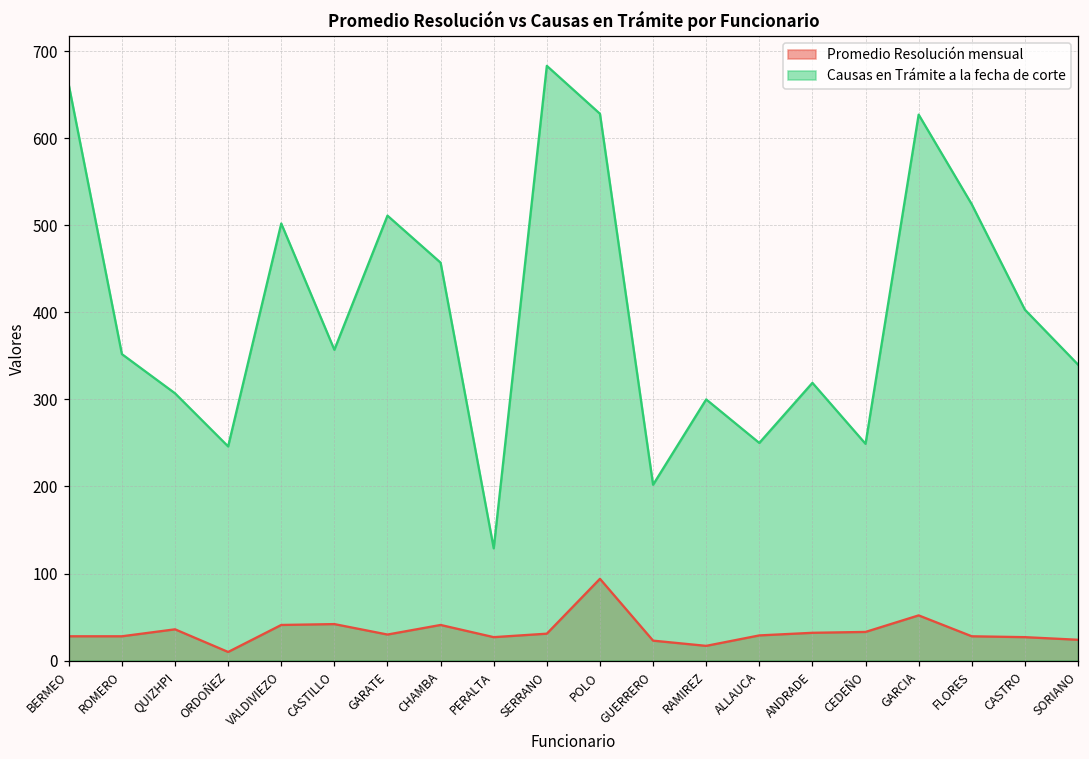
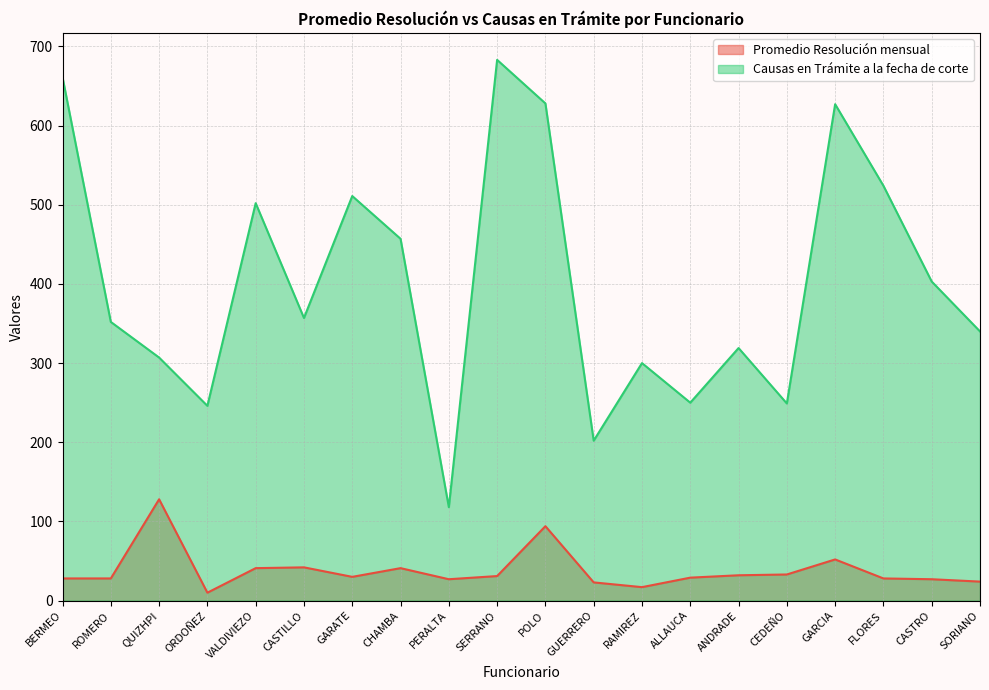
  {
    "Promedio Resolución mensual": {
      "BERMEO": 30,
      "ROMERO": 30,
-     "QUIZHPI": 40,
+     "QUIZHPI": 130,
      "ORDOÑEZ": 10,
      "VALDIVIEZO": 40,
      "CASTILLO": 40,
      "GARATE": 30,
      "CHAMBA": 40,
      "PERALTA": 30,
      "SERRANO": 30,
      "POLO": 90,
      "GUERRERO": 20,
      "RAMIREZ": 20,
      "ALLAUCA": 30,
      "ANDRADE": 30,
      "CEDEÑO": 30,
      "GARCIA": 50,
      "FLORES": 30,
      "CASTRO": 30,
      "SORIANO": 20
    },
    "Causas en Trámite a la fecha de corte": {
      "BERMEO": 660,
      "ROMERO": 350,
      "QUIZHPI": 310,
      "ORDOÑEZ": 250,
      "VALDIVIEZO": 500,
      "CASTILLO": 360,
      "GARATE": 510,
      "CHAMBA": 460,
-     "PERALTA": 130,
+     "PERALTA": 120,
      "SERRANO": 680,
      "POLO": 630,
      "GUERRERO": 200,
      "RAMIREZ": 300,
      "ALLAUCA": 250,
      "ANDRADE": 320,
      "CEDEÑO": 250,
      "GARCIA": 630,
      "FLORES": 520,
      "CASTRO": 400,
      "SORIANO": 340
    }
  }
